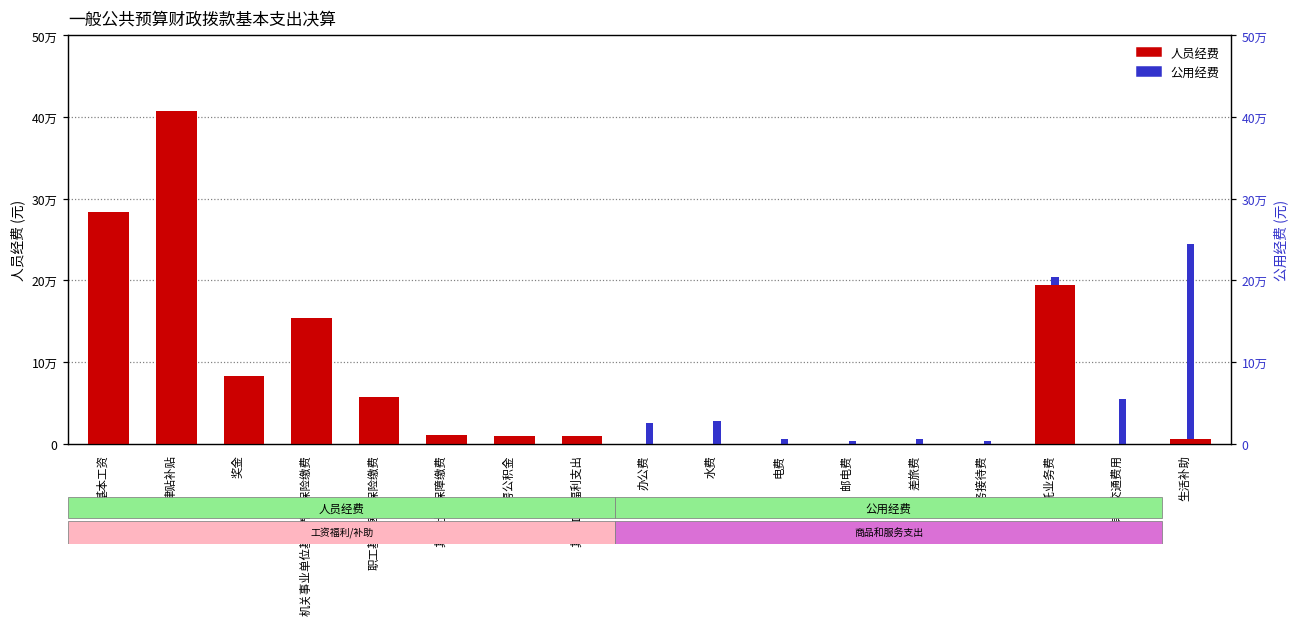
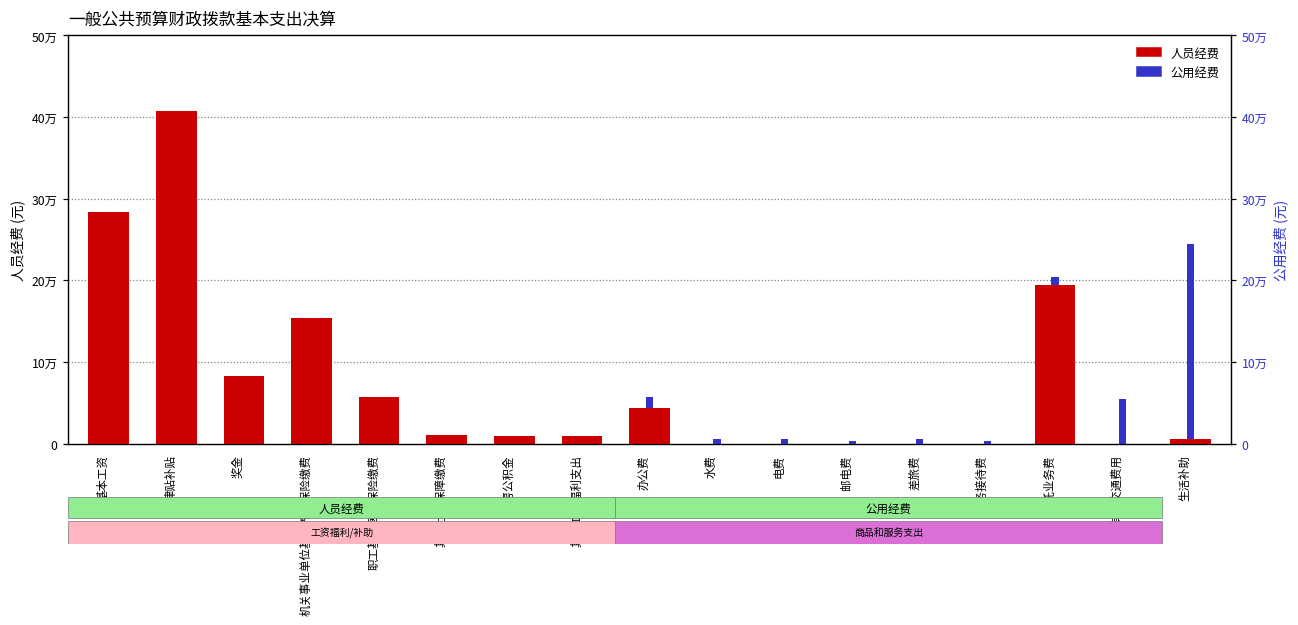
  {
    "人员经费": {
      "基本工资": "28万",
      "津贴补贴": "41万",
      "奖金": "8万",
      "住房公积金": "1万",
-     "办公费": "0万",
+     "办公费": "4万",
      "水费": "0万",
      "电费": "0万",
      "邮电费": "0万",
      "差旅费": "0万",
      "公务接待费": "0万",
      "委托业务费": "19万",
      "生活补助": "1万"
    },
    "公用经费": {
      "基本工资": "0万",
      "津贴补贴": "0万",
      "奖金": "0万",
      "住房公积金": "0万",
-     "办公费": "3万",
-     "水费": "3万",
+     "办公费": "1万",
+     "水费": "1万",
      "电费": "1万",
      "差旅费": "0万",
      "委托业务费": "1万",
      "生活补助": "24万"
    }
  }
